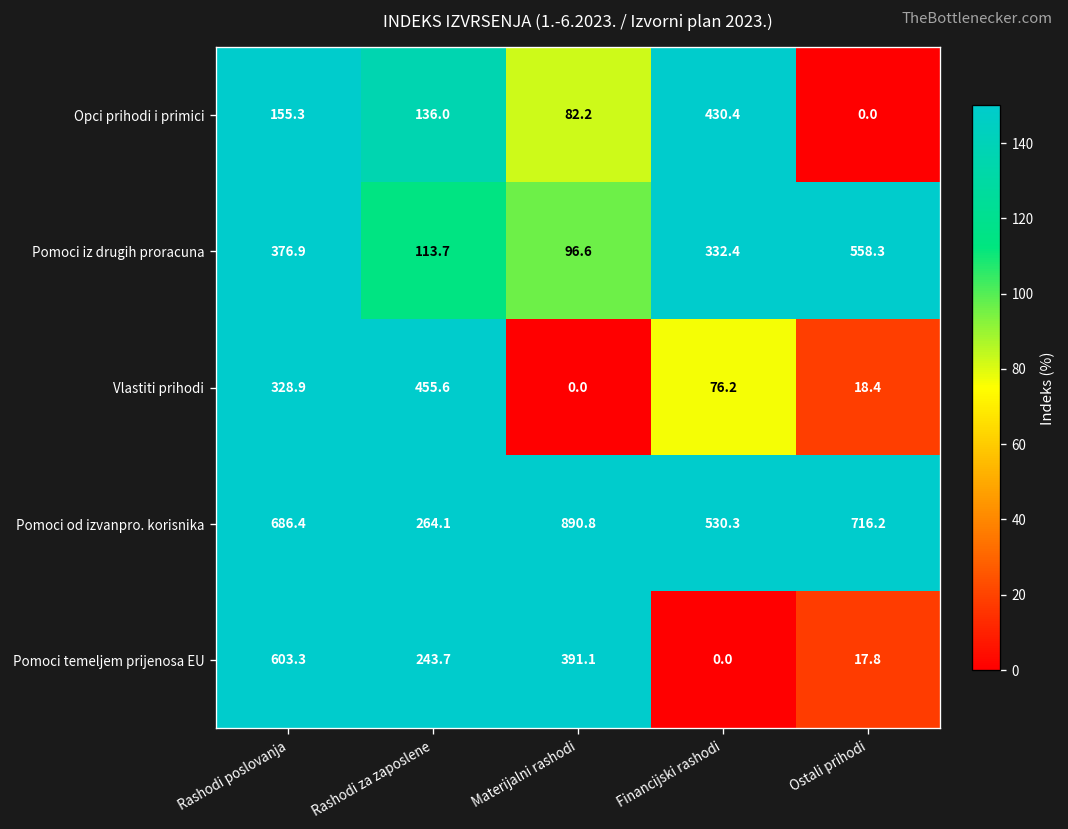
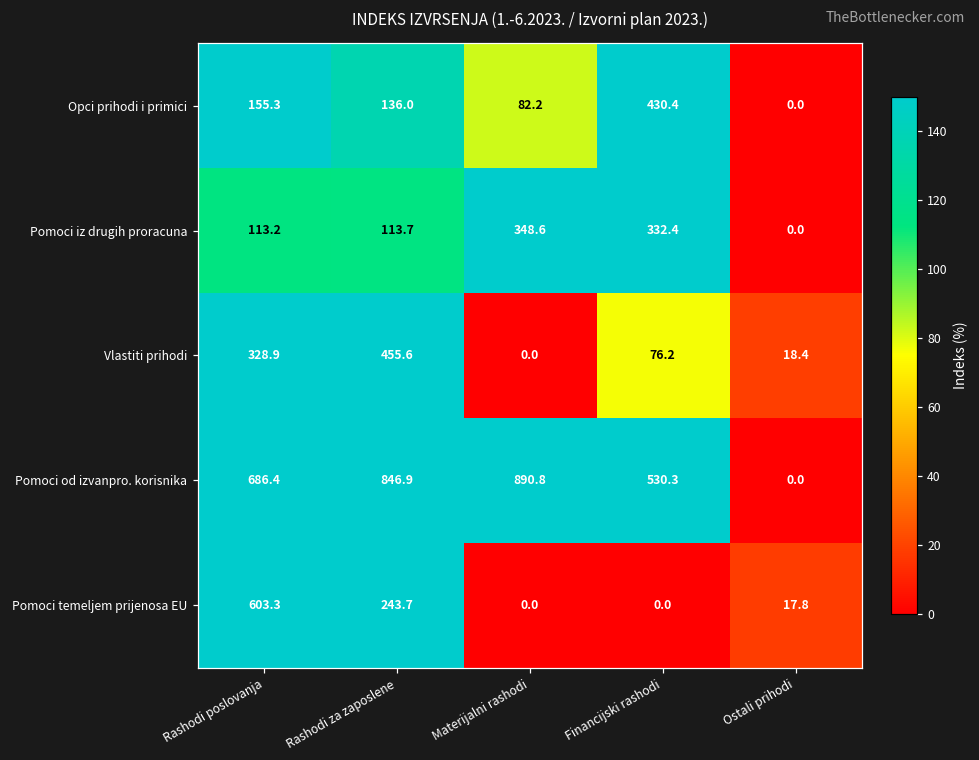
  {
    "Opci prihodi i primici": {
      "Rashodi poslovanja": 155.3,
      "Rashodi za zaposlene": 136.0,
      "Materijalni rashodi": 82.2,
      "Financijski rashodi": 430.4,
      "Ostali prihodi": 0.0
    },
    "Pomoci iz drugih proracuna": {
-     "Rashodi poslovanja": 376.9,
+     "Rashodi poslovanja": 113.2,
      "Rashodi za zaposlene": 113.7,
-     "Materijalni rashodi": 96.6,
+     "Materijalni rashodi": 348.6,
      "Financijski rashodi": 332.4,
-     "Ostali prihodi": 558.3
+     "Ostali prihodi": 0.0
    },
    "Vlastiti prihodi": {
      "Rashodi poslovanja": 328.9,
      "Rashodi za zaposlene": 455.6,
      "Materijalni rashodi": 0.0,
      "Financijski rashodi": 76.2,
      "Ostali prihodi": 18.4
    },
    "Pomoci od izvanpro. korisnika": {
      "Rashodi poslovanja": 686.4,
-     "Rashodi za zaposlene": 264.1,
+     "Rashodi za zaposlene": 846.9,
      "Materijalni rashodi": 890.8,
      "Financijski rashodi": 530.3,
-     "Ostali prihodi": 716.2
+     "Ostali prihodi": 0.0
    },
    "Pomoci temeljem prijenosa EU": {
      "Rashodi poslovanja": 603.3,
      "Rashodi za zaposlene": 243.7,
-     "Materijalni rashodi": 391.1,
+     "Materijalni rashodi": 0.0,
      "Financijski rashodi": 0.0,
      "Ostali prihodi": 17.8
    }
  }
